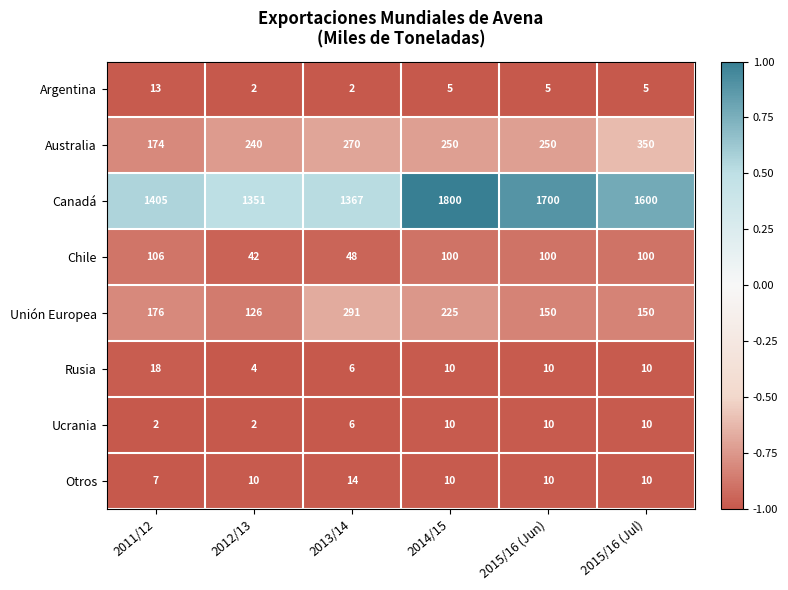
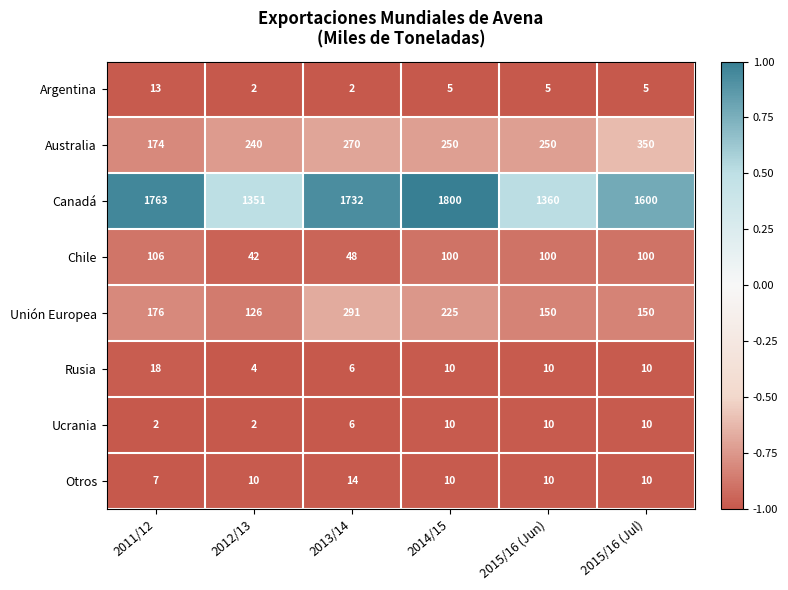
  {
    "Argentina": {
      "2011/12": 13,
      "2012/13": 2,
      "2013/14": 2,
      "2014/15": 5,
      "2015/16 (Jun)": 5,
      "2015/16 (Jul)": 5
    },
    "Australia": {
      "2011/12": 174,
      "2012/13": 240,
      "2013/14": 270,
      "2014/15": 250,
      "2015/16 (Jun)": 250,
      "2015/16 (Jul)": 350
    },
    "Canadá": {
-     "2011/12": 1405,
+     "2011/12": 1763,
      "2012/13": 1351,
-     "2013/14": 1367,
+     "2013/14": 1732,
      "2014/15": 1800,
-     "2015/16 (Jun)": 1700,
+     "2015/16 (Jun)": 1360,
      "2015/16 (Jul)": 1600
    },
    "Chile": {
      "2011/12": 106,
      "2012/13": 42,
      "2013/14": 48,
      "2014/15": 100,
      "2015/16 (Jun)": 100,
      "2015/16 (Jul)": 100
    },
    "Unión Europea": {
      "2011/12": 176,
      "2012/13": 126,
      "2013/14": 291,
      "2014/15": 225,
      "2015/16 (Jun)": 150,
      "2015/16 (Jul)": 150
    },
    "Rusia": {
      "2011/12": 18,
      "2012/13": 4,
      "2013/14": 6,
      "2014/15": 10,
      "2015/16 (Jun)": 10,
      "2015/16 (Jul)": 10
    },
    "Ucrania": {
      "2011/12": 2,
      "2012/13": 2,
      "2013/14": 6,
      "2014/15": 10,
      "2015/16 (Jun)": 10,
      "2015/16 (Jul)": 10
    },
    "Otros": {
      "2011/12": 7,
      "2012/13": 10,
      "2013/14": 14,
      "2014/15": 10,
      "2015/16 (Jun)": 10,
      "2015/16 (Jul)": 10
    }
  }
